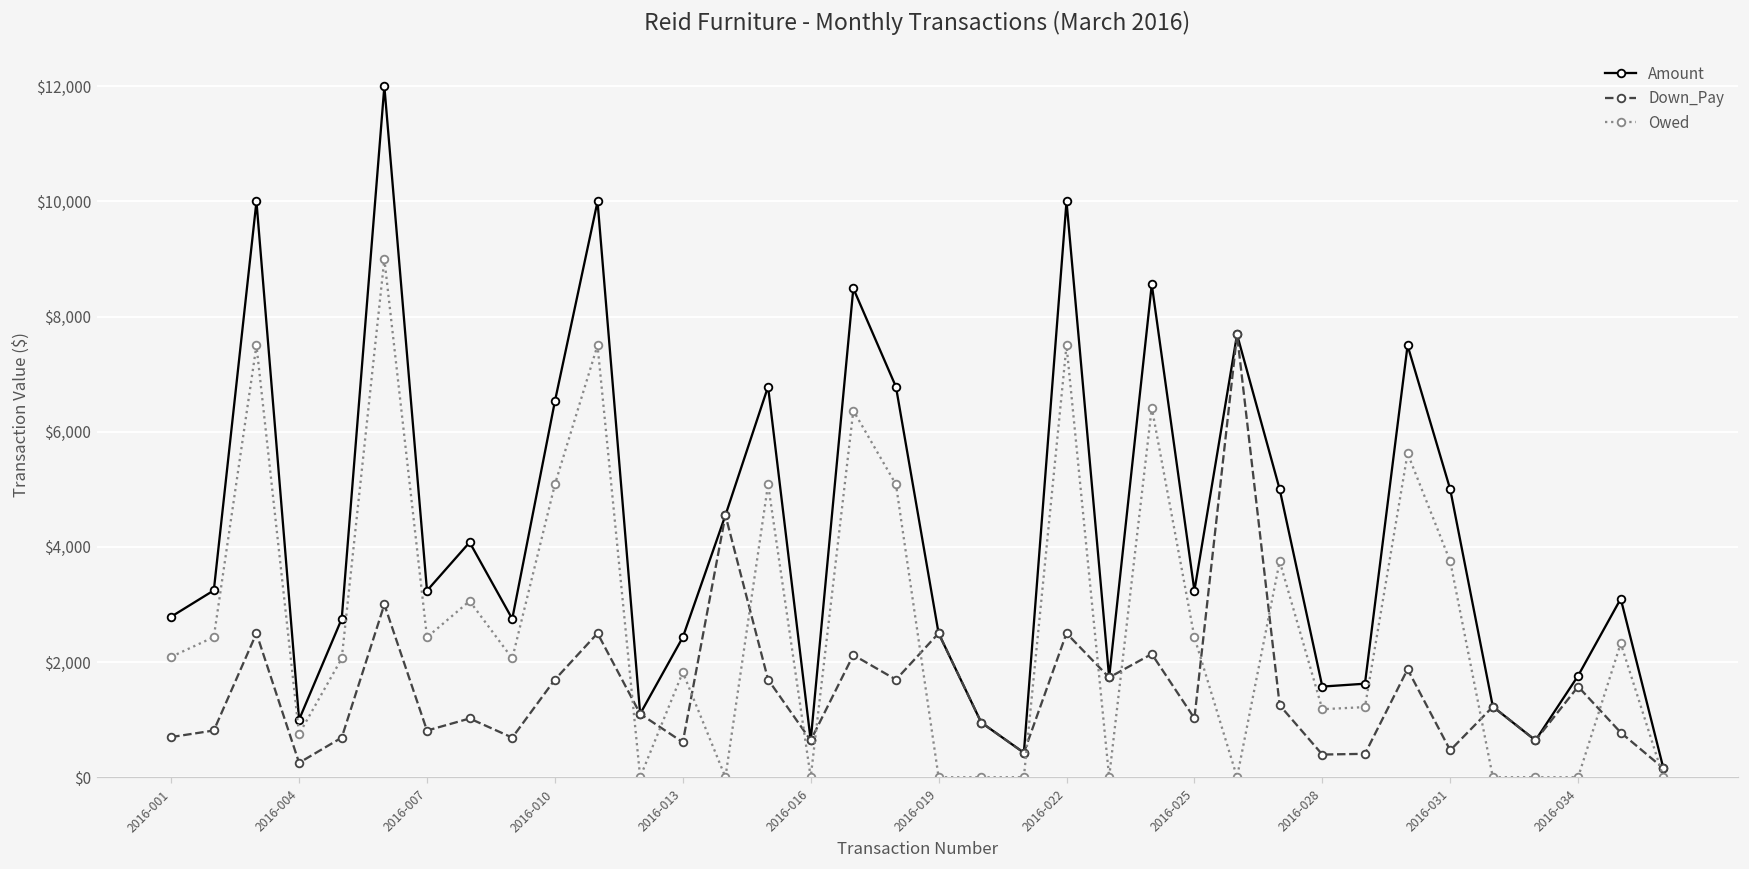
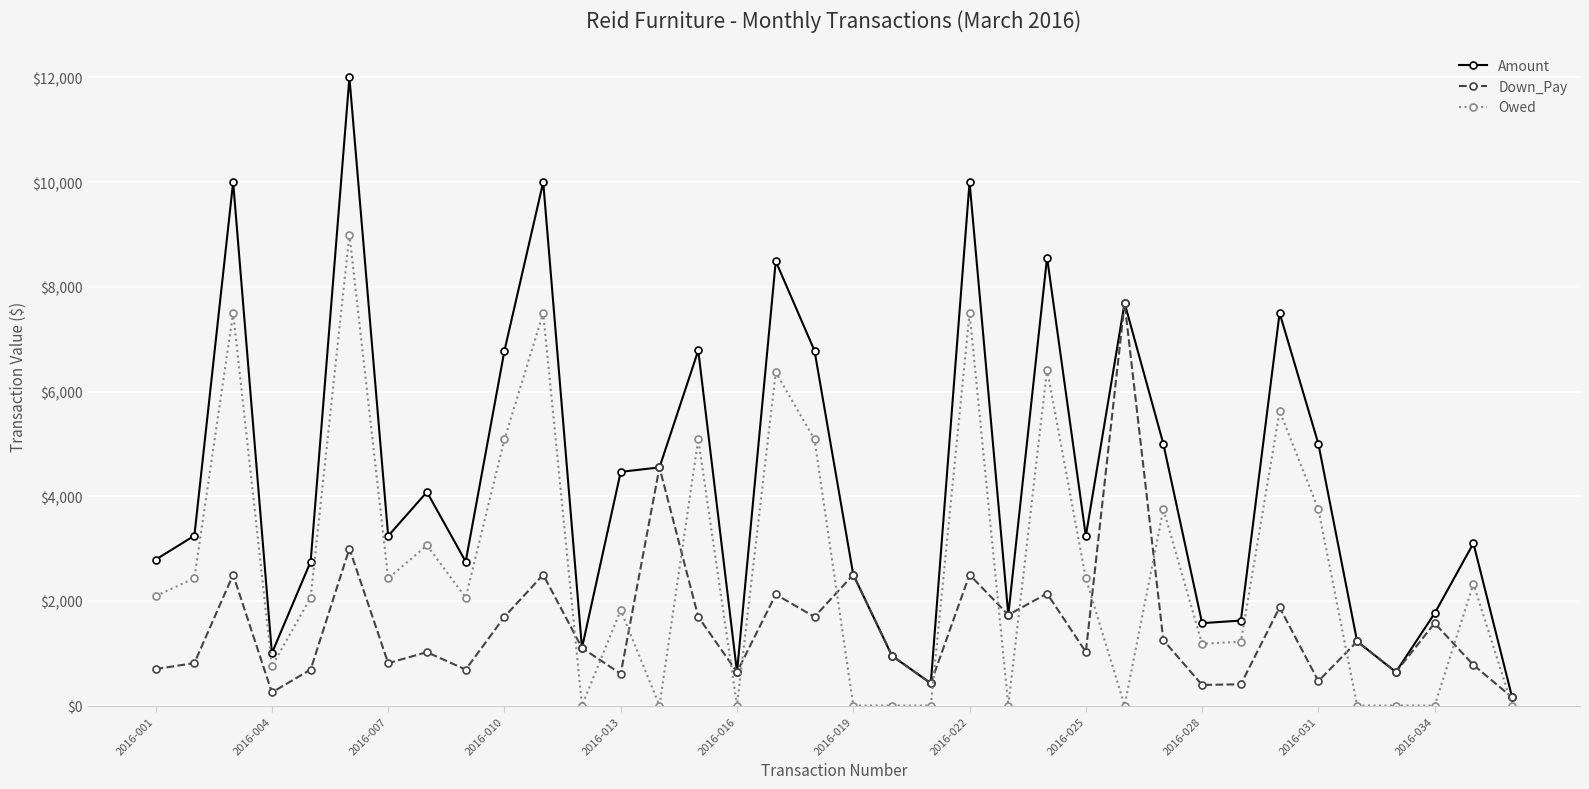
  {
    "Amount": {
      "2016-001": "$2,800",
      "2016-004": "$1,000",
      "2016-007": "$3,200",
-     "2016-010": "$6,500",
-     "2016-013": "$2,400",
+     "2016-010": "$6,800",
+     "2016-013": "$4,500",
      "2016-022": "$10,000",
      "2016-025": "$3,200",
      "2016-028": "$1,600",
      "2016-031": "$5,000",
      "2016-034": "$1,800"
    },
    "Down_Pay": {
      "2016-001": "$700",
      "2016-004": "$300",
      "2016-007": "$800",
      "2016-010": "$1,700",
      "2016-013": "$600",
      "2016-022": "$2,500",
      "2016-025": "$1,000",
      "2016-028": "$400",
      "2016-031": "$500",
      "2016-034": "$1,600"
    },
    "Owed": {
      "2016-001": "$2,100",
      "2016-004": "$800",
      "2016-007": "$2,400",
      "2016-010": "$5,100",
      "2016-013": "$1,800",
      "2016-016": "$0",
      "2016-019": "$0",
      "2016-022": "$7,500",
      "2016-025": "$2,400",
      "2016-028": "$1,200",
      "2016-031": "$3,800",
      "2016-034": "$0"
    }
  }
